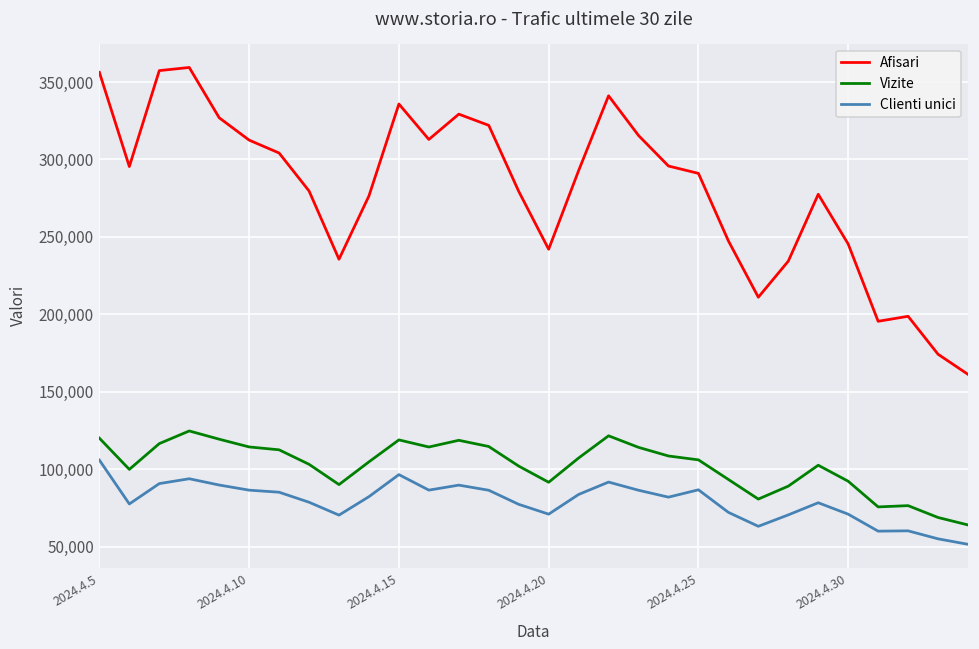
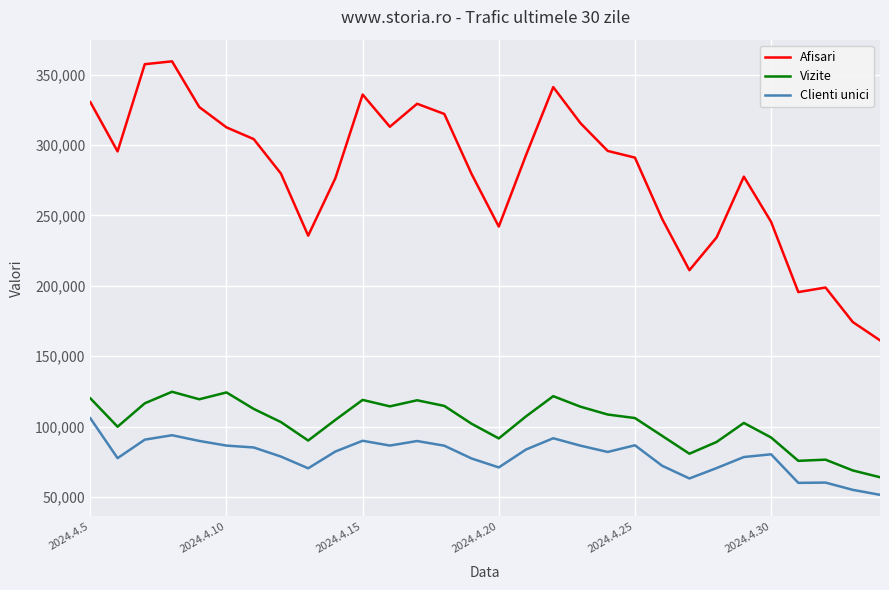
  {
    "Afisari": {
-     "2024.4.5": "356,000",
+     "2024.4.5": "330,000",
      "2024.4.10": "313,000",
      "2024.4.15": "336,000",
      "2024.4.20": "242,000",
      "2024.4.25": "291,000",
      "2024.4.30": "245,000"
    },
    "Vizite": {
      "2024.4.5": "120,000",
-     "2024.4.10": "114,000",
+     "2024.4.10": "124,000",
      "2024.4.15": "119,000",
      "2024.4.20": "92,000",
      "2024.4.25": "106,000",
      "2024.4.30": "92,000"
    },
    "Clienti unici": {
      "2024.4.5": "106,000",
      "2024.4.10": "86,000",
-     "2024.4.15": "97,000",
+     "2024.4.15": "90,000",
      "2024.4.20": "71,000",
      "2024.4.25": "87,000",
-     "2024.4.30": "71,000"
+     "2024.4.30": "80,000"
    }
  }
